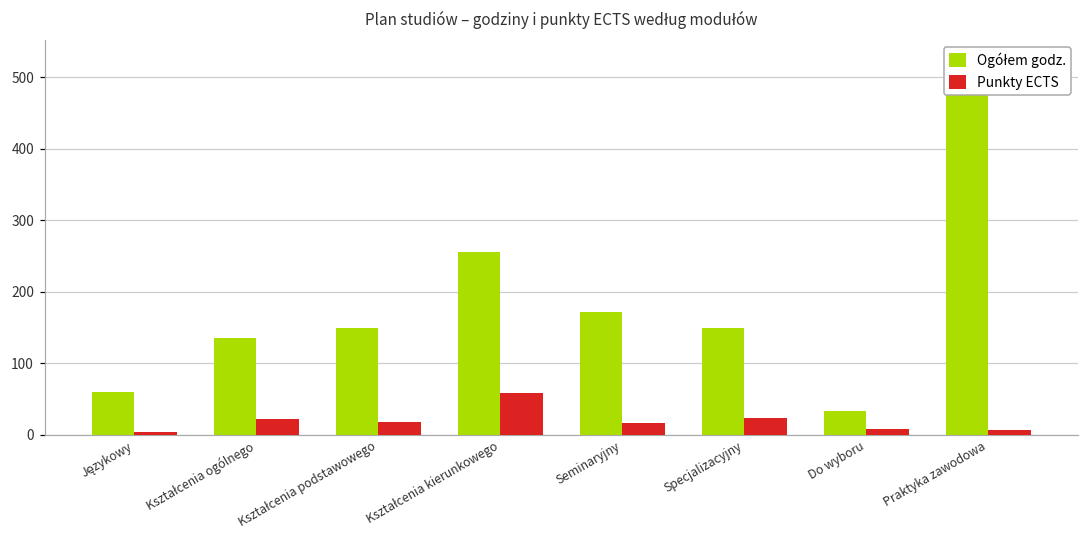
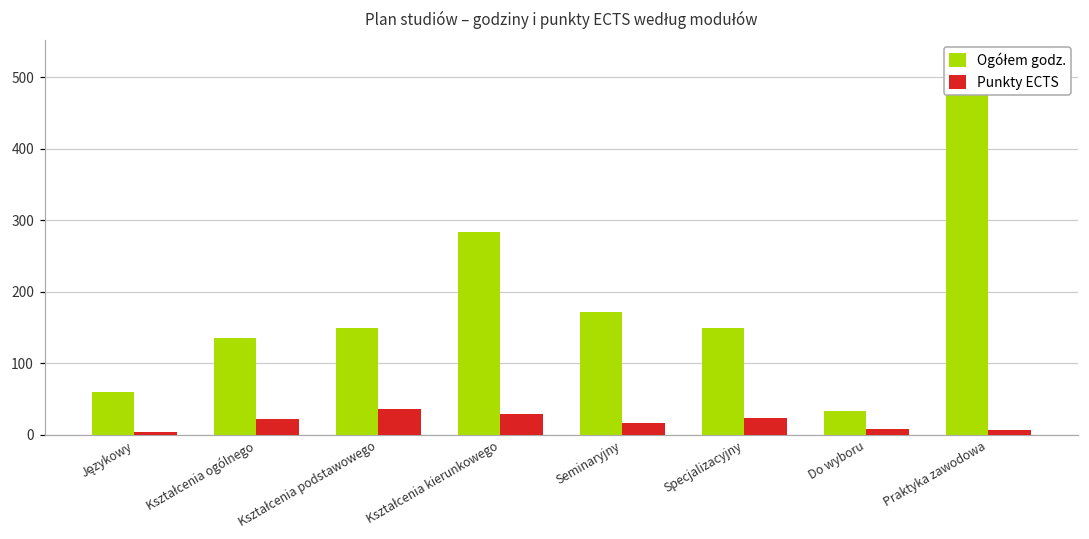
  {
    "Ogółem godz.": {
      "Językowy": 60,
      "Kształcenia ogólnego": 140,
      "Kształcenia podstawowego": 150,
-     "Kształcenia kierunkowego": 260,
+     "Kształcenia kierunkowego": 280,
      "Seminaryjny": 170,
      "Specjalizacyjny": 150,
      "Do wyboru": 30
    },
    "Punkty ECTS": {
      "Językowy": 0,
      "Kształcenia ogólnego": 20,
-     "Kształcenia podstawowego": 20,
-     "Kształcenia kierunkowego": 60,
+     "Kształcenia podstawowego": 40,
+     "Kształcenia kierunkowego": 30,
      "Seminaryjny": 20,
      "Specjalizacyjny": 20,
      "Do wyboru": 10,
      "Praktyka zawodowa": 10
    }
  }
